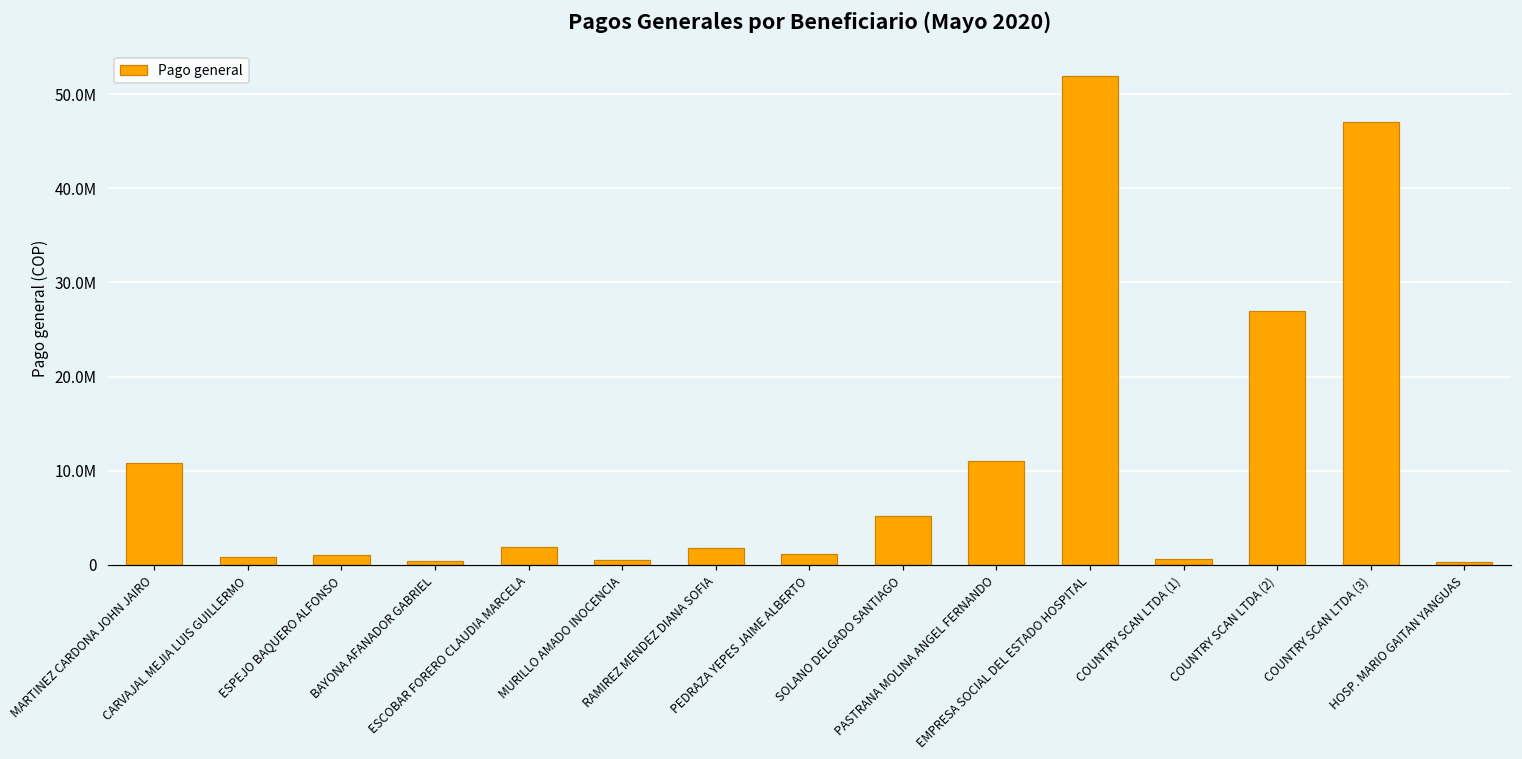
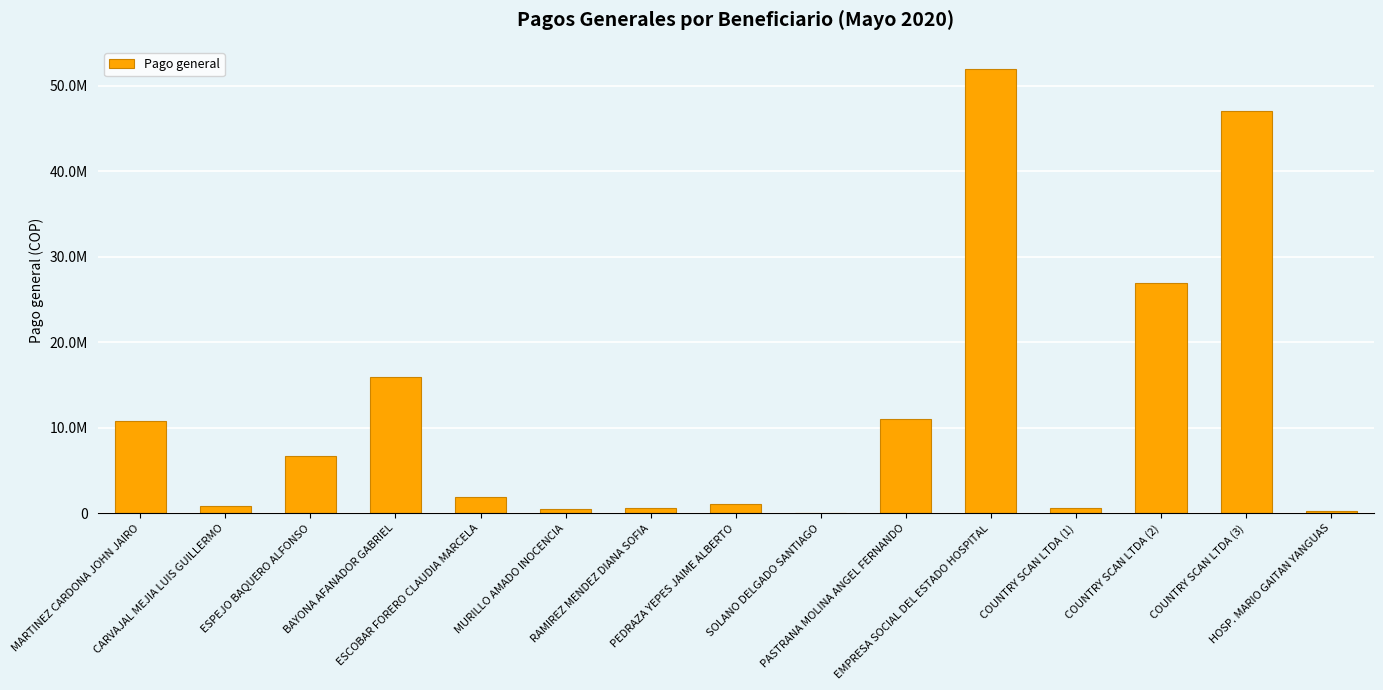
  {
    "MARTINEZ CARDONA JOHN JAIRO": 11000000,
    "CARVAJAL MEJIA LUIS GUILLERMO": 1000000,
-   "ESPEJO BAQUERO ALFONSO": 1000000,
-   "BAYONA AFANADOR GABRIEL": 0,
+   "ESPEJO BAQUERO ALFONSO": 7000000,
+   "BAYONA AFANADOR GABRIEL": 16000000,
    "ESCOBAR FORERO CLAUDIA MARCELA": 2000000,
    "MURILLO AMADO INOCENCIA": 0,
-   "RAMIREZ MENDEZ DIANA SOFIA": 2000000,
+   "RAMIREZ MENDEZ DIANA SOFIA": 1000000,
    "PEDRAZA YEPES JAIME ALBERTO": 1000000,
-   "SOLANO DELGADO SANTIAGO": 5000000,
+   "SOLANO DELGADO SANTIAGO": 0,
    "PASTRANA MOLINA ANGEL FERNANDO": 11000000,
    "EMPRESA SOCIAL DEL ESTADO HOSPITAL": 52000000,
    "COUNTRY SCAN LTDA (1)": 1000000,
    "COUNTRY SCAN LTDA (2)": 27000000,
    "COUNTRY SCAN LTDA (3)": 47000000
  }
